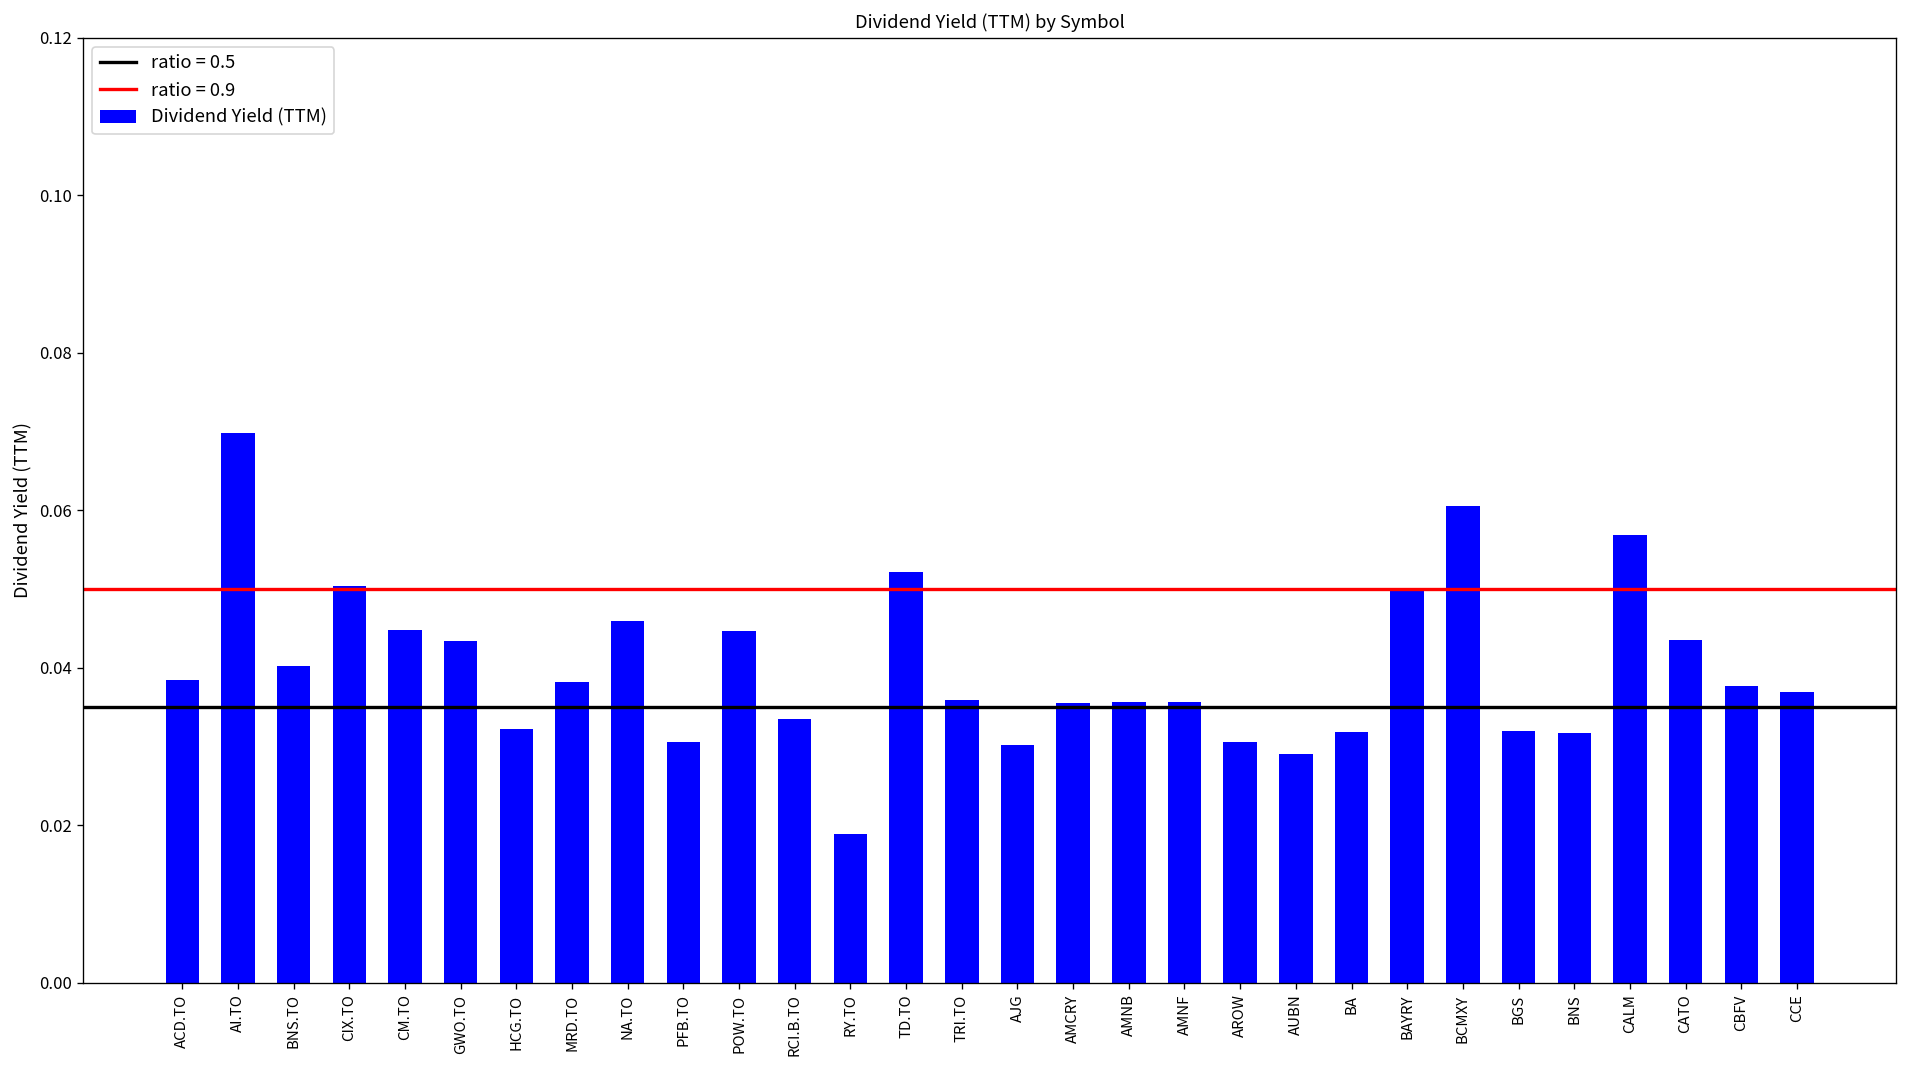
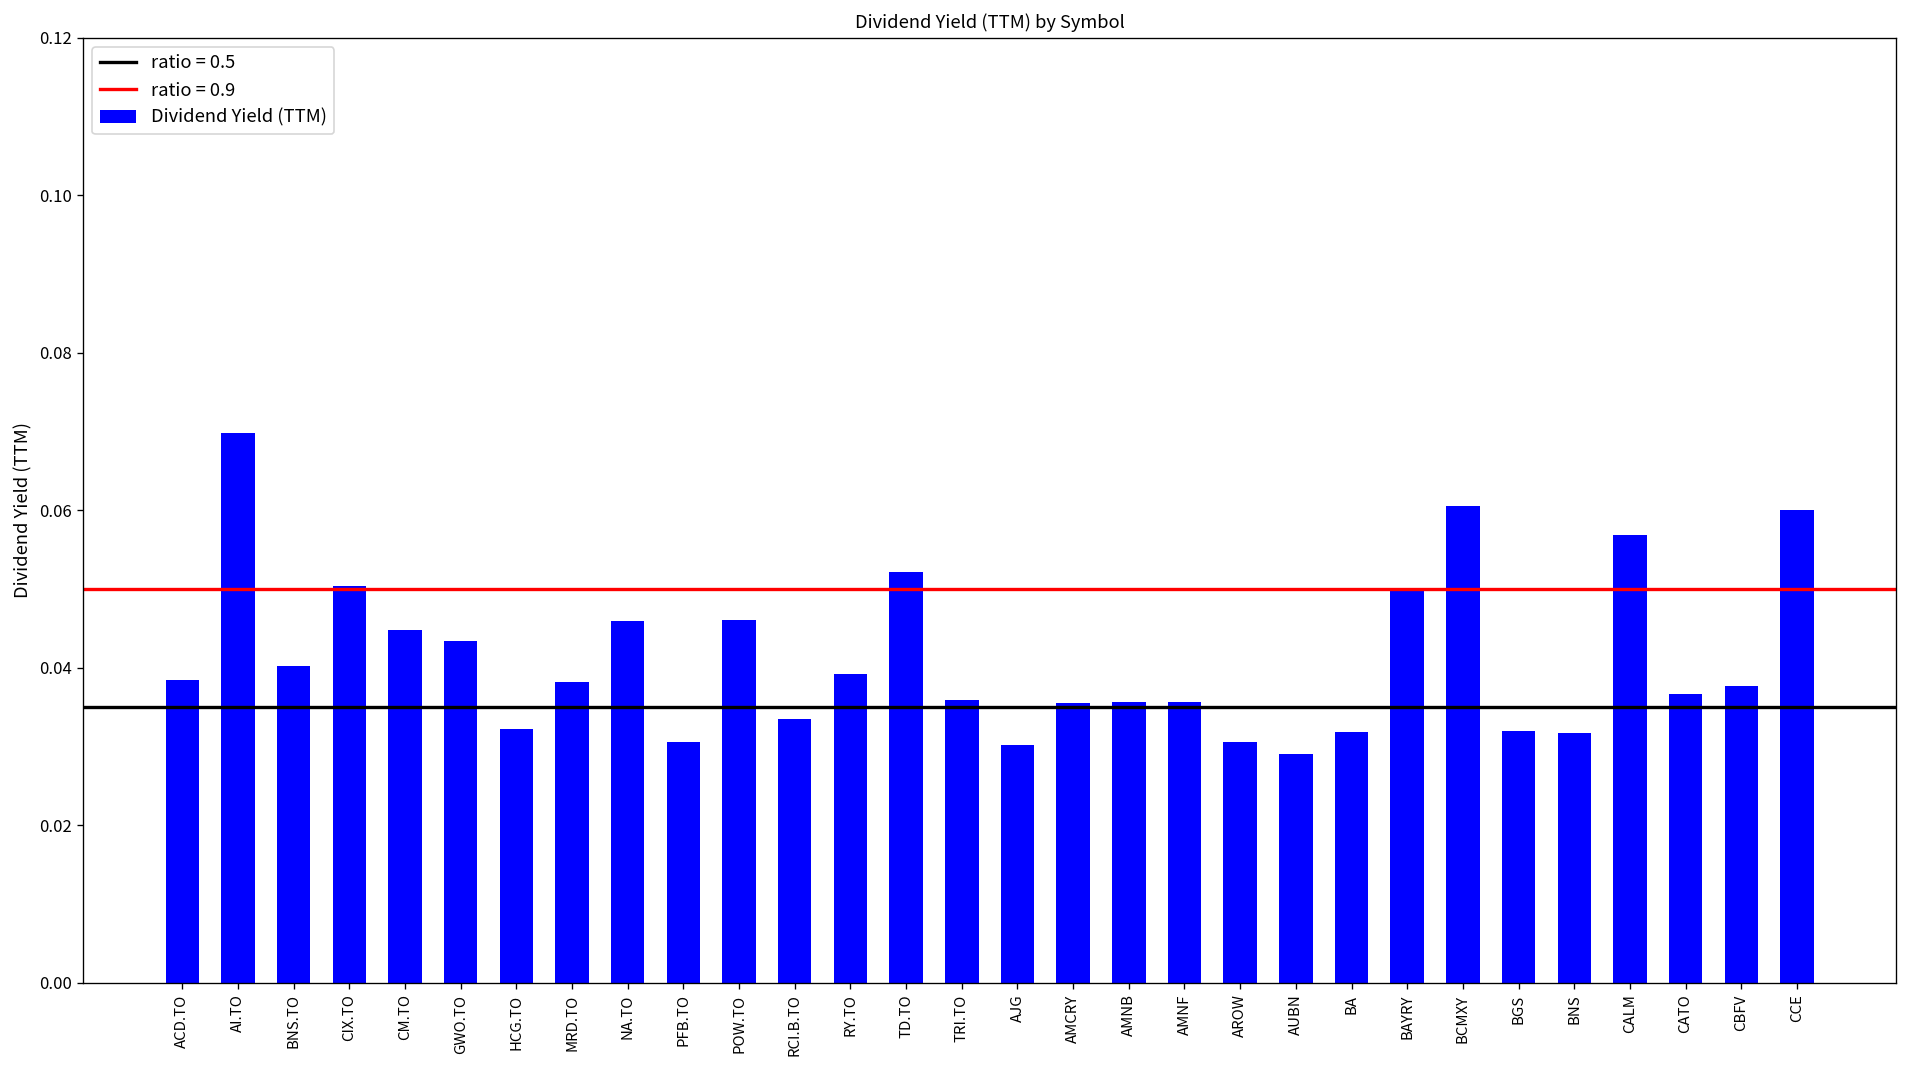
  {
    "ACD.TO": 0.039,
    "AI.TO": 0.070,
    "BNS.TO": 0.040,
    "CIX.TO": 0.050,
    "CM.TO": 0.045,
    "GWO.TO": 0.043,
    "HCG.TO": 0.032,
    "MRD.TO": 0.038,
    "NA.TO": 0.046,
    "PFB.TO": 0.031,
-   "POW.TO": 0.045,
+   "POW.TO": 0.046,
    "RCI.B.TO": 0.034,
-   "RY.TO": 0.019,
+   "RY.TO": 0.039,
    "TD.TO": 0.052,
    "TRI.TO": 0.036,
    "AJG": 0.030,
    "AMCRY": 0.036,
    "AMNB": 0.036,
    "AMNF": 0.036,
    "AROW": 0.031,
    "AUBN": 0.029,
    "BA": 0.032,
    "BAYRY": 0.050,
    "BCMXY": 0.061,
    "BGS": 0.032,
    "BNS": 0.032,
    "CALM": 0.057,
-   "CATO": 0.044,
+   "CATO": 0.037,
    "CBFV": 0.038,
-   "CCE": 0.037
+   "CCE": 0.060
  }
